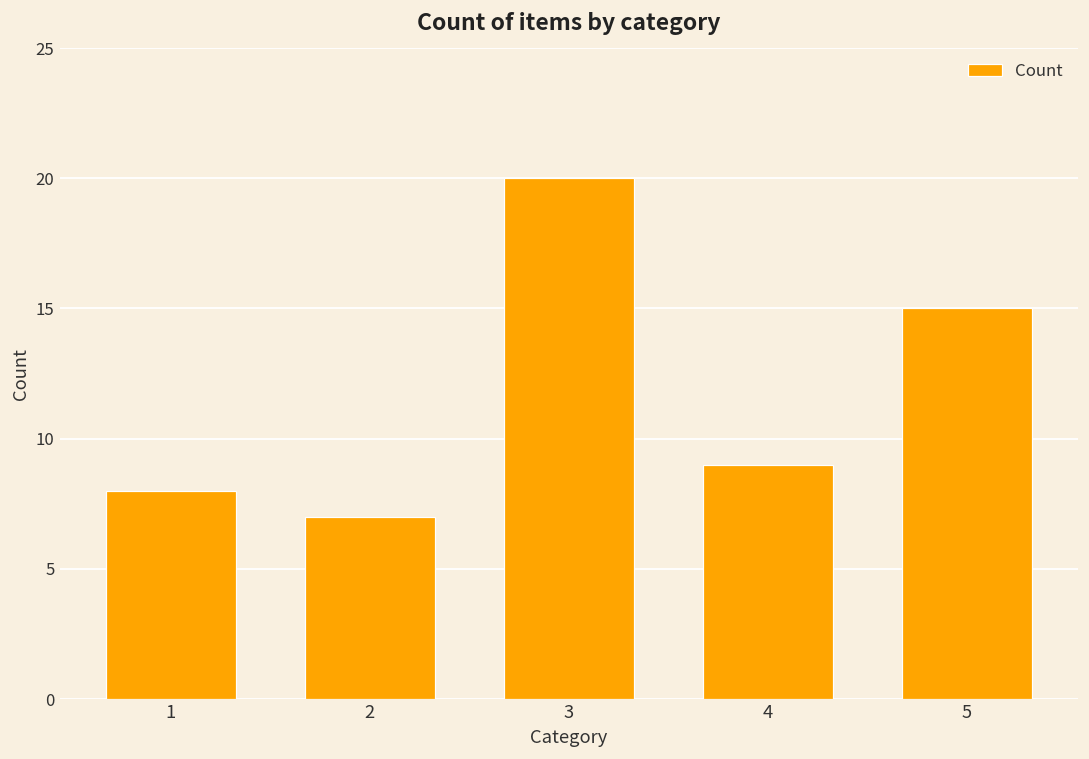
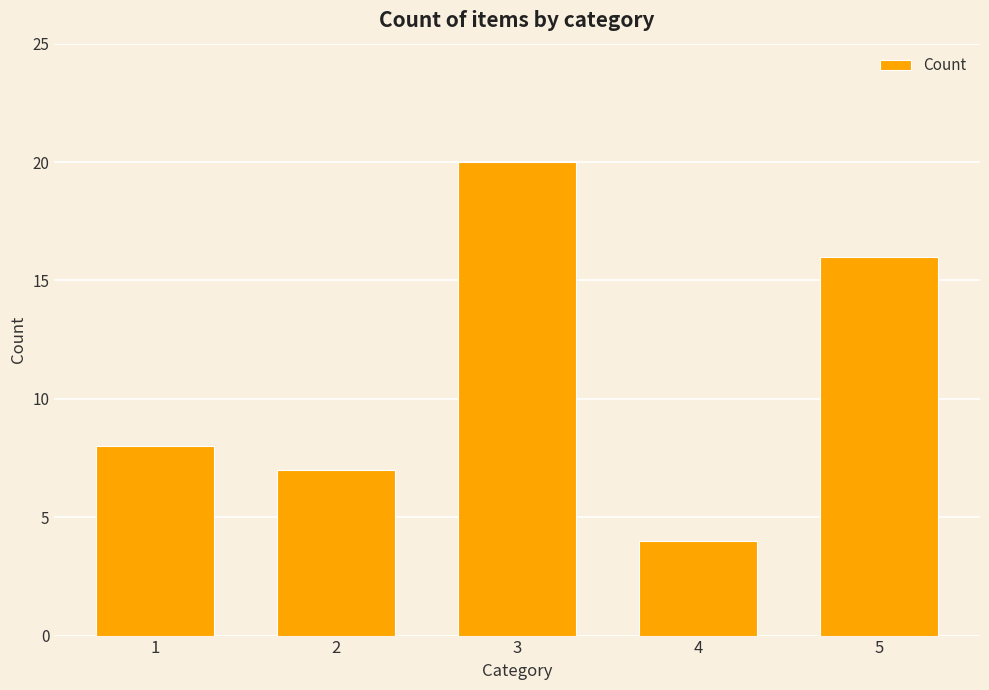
  {
    "1": 8,
    "2": 7,
    "3": 20,
-   "4": 9,
-   "5": 15
+   "4": 4,
+   "5": 16
  }
